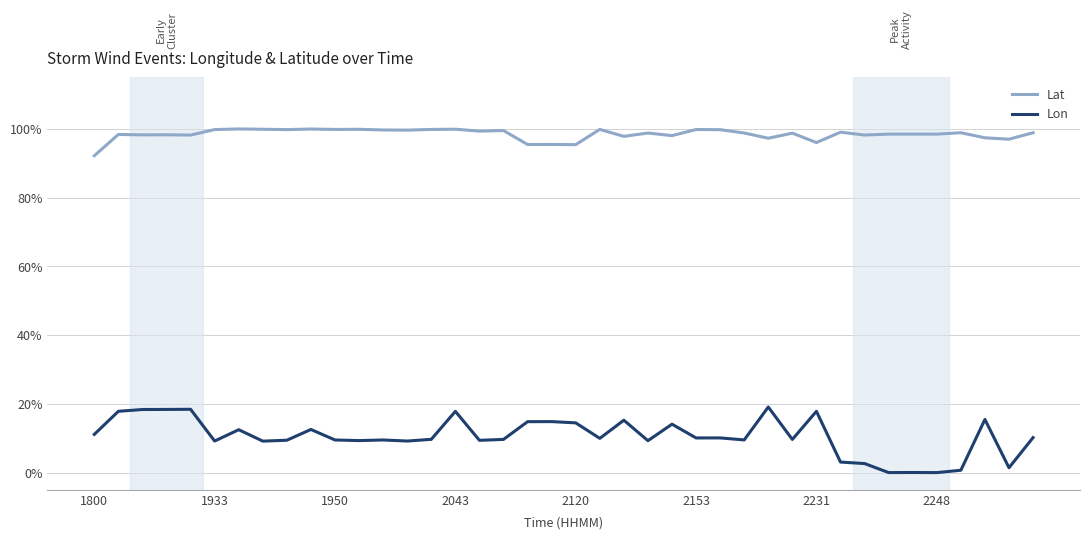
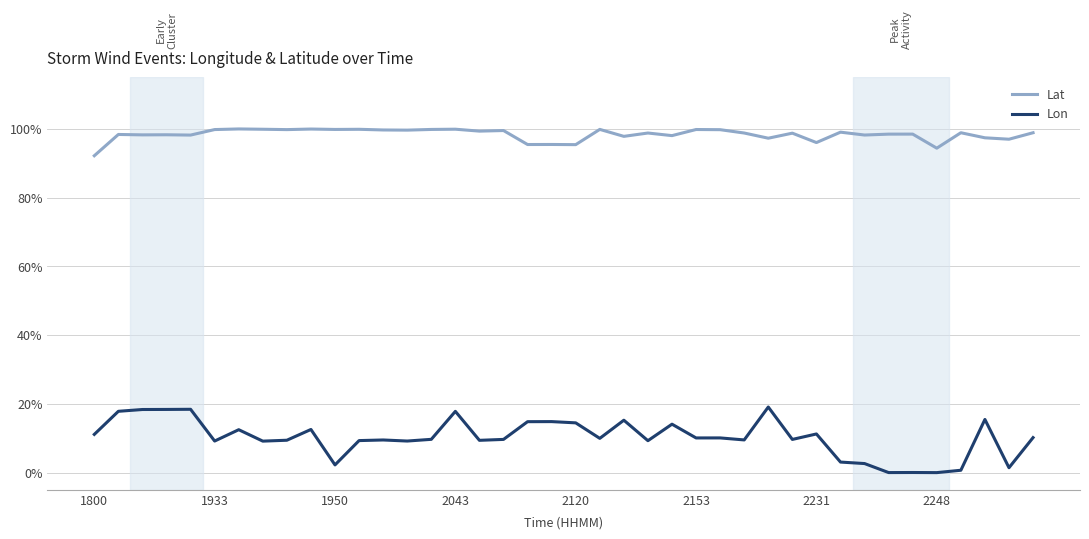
  {
    "Lat": {
      "1800": "92%",
      "1950": "100%",
      "2043": "100%",
      "2231": "96%",
-     "2248": "98%"
+     "2248": "94%"
    },
    "Lon": {
      "1800": "11%",
-     "1950": "9%",
+     "1950": "2%",
      "2043": "18%",
-     "2231": "18%",
+     "2231": "11%",
      "2248": "0%"
    }
  }
